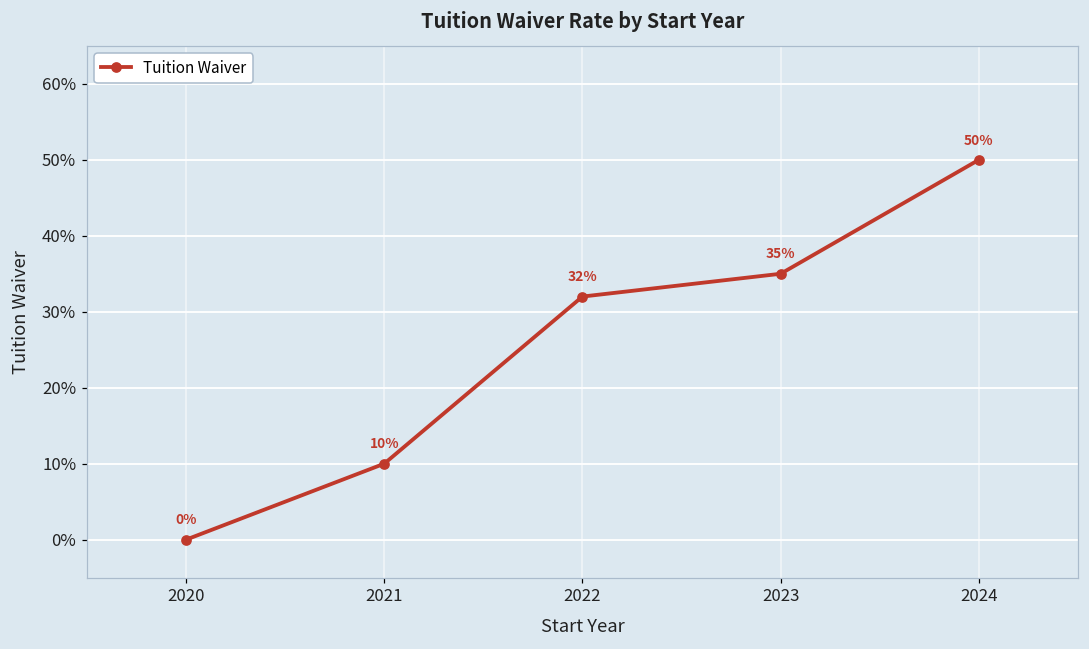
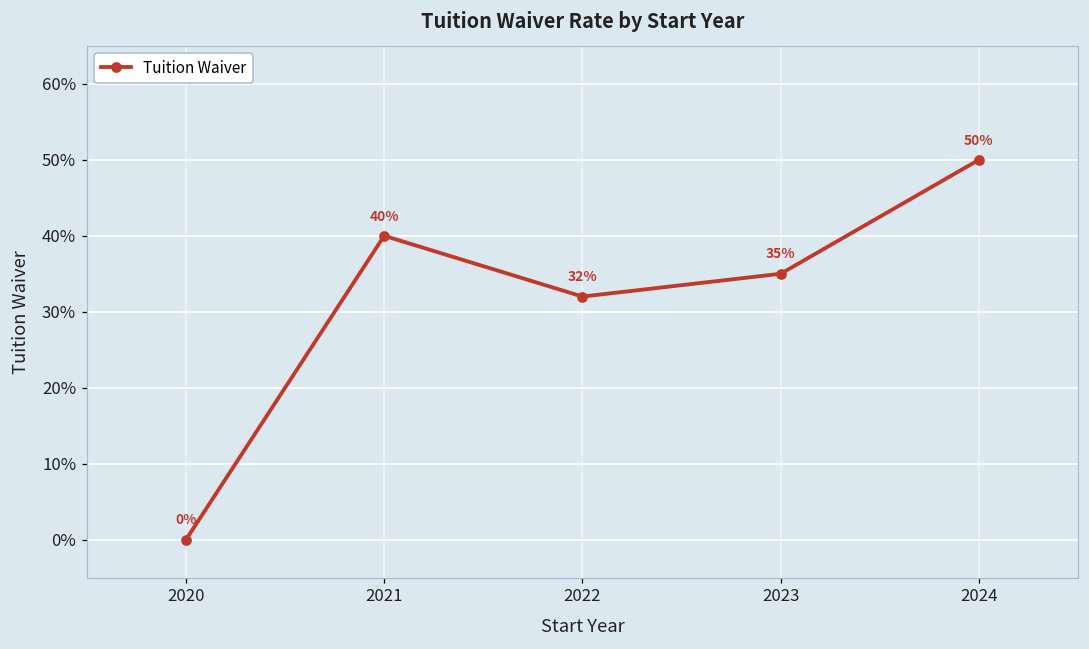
  {
    "2020": "0%",
-   "2021": "10%",
+   "2021": "40%",
    "2022": "32%",
    "2023": "35%",
    "2024": "50%"
  }
